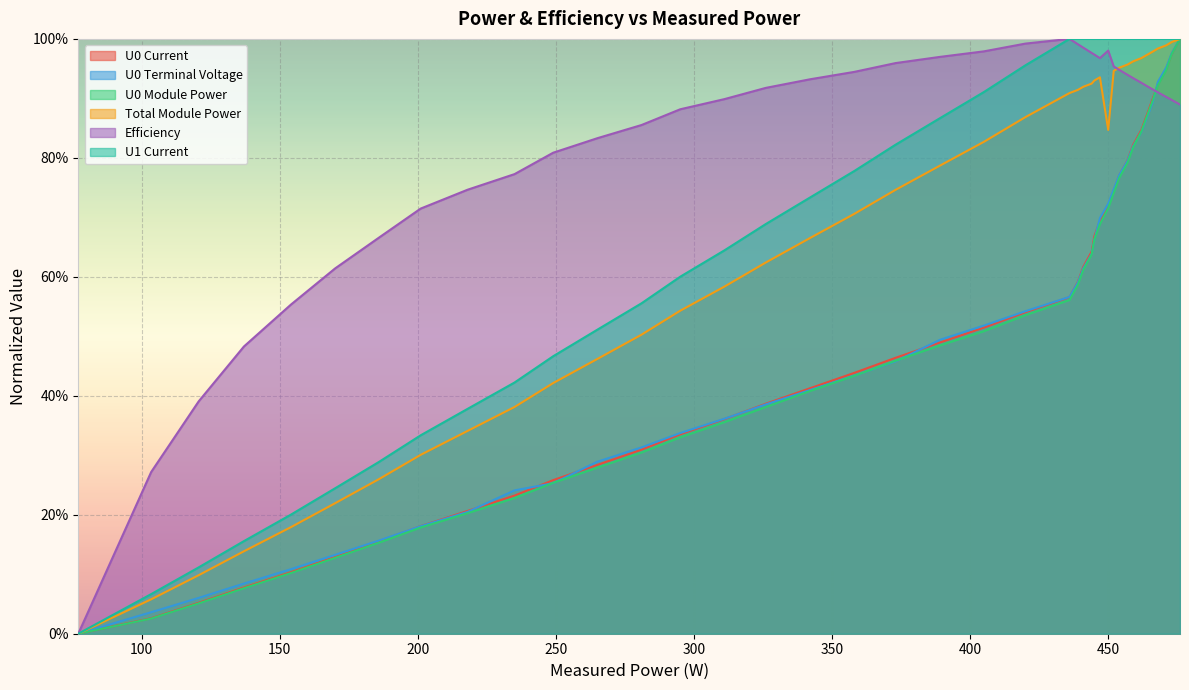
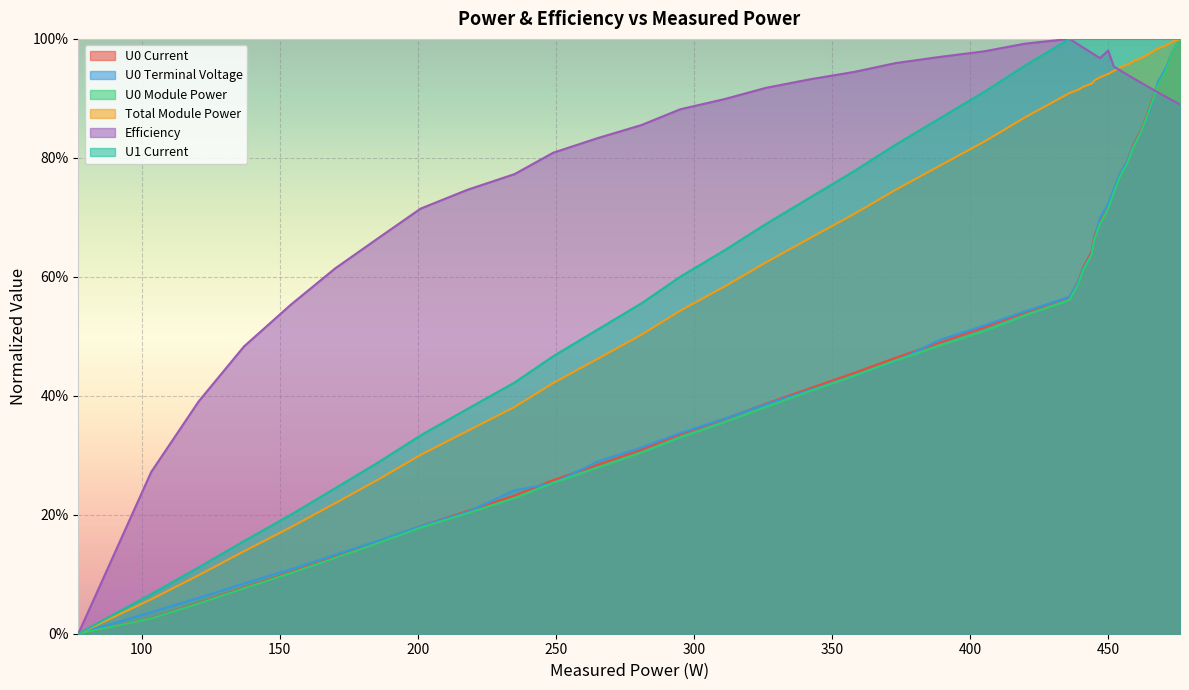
  {
    "Total Module Power": {
-     "450": "85%"
+     "450": "94%"
    },
    "Efficiency": {
      "450": "98%"
    }
  }
